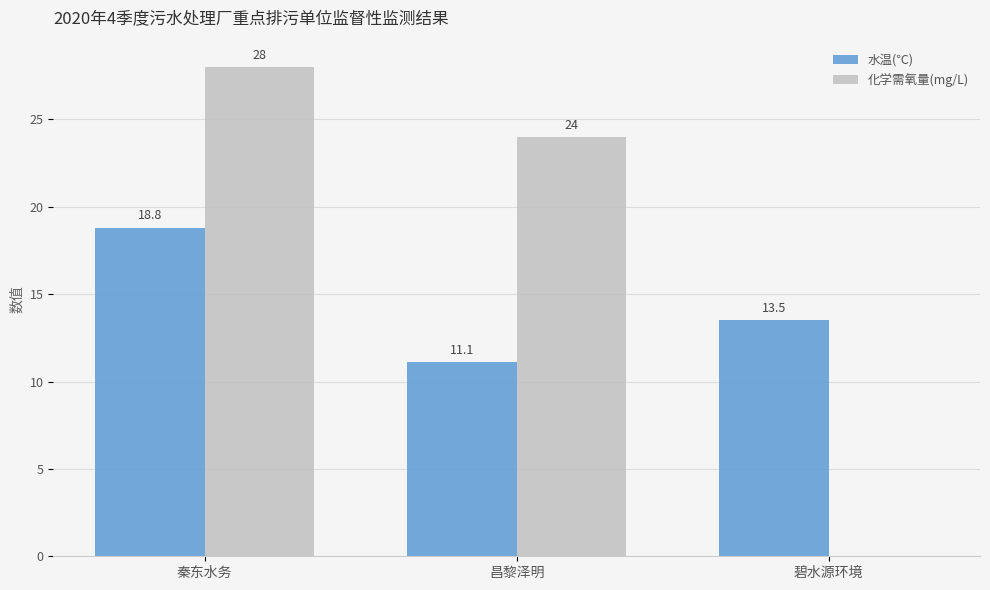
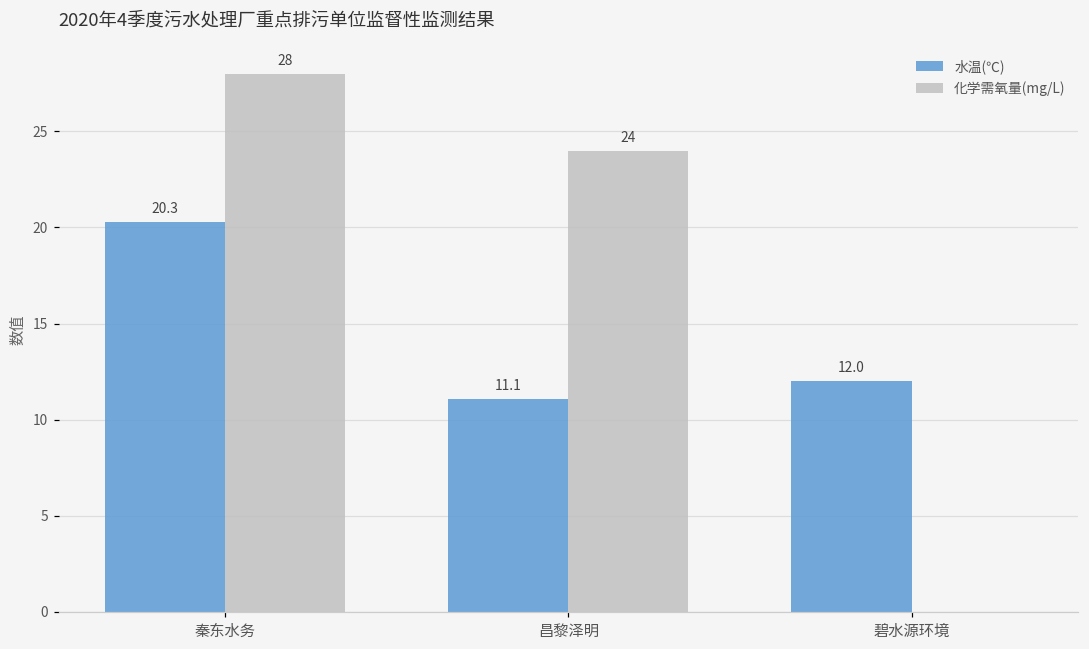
  {
    "水温(℃)": {
-     "秦东水务": 18.8,
+     "秦东水务": 20.3,
      "昌黎泽明": 11.1,
-     "碧水源环境": 13.5
+     "碧水源环境": 12.0
    },
    "化学需氧量(mg/L)": {
      "秦东水务": 28,
      "昌黎泽明": 24
    }
  }
